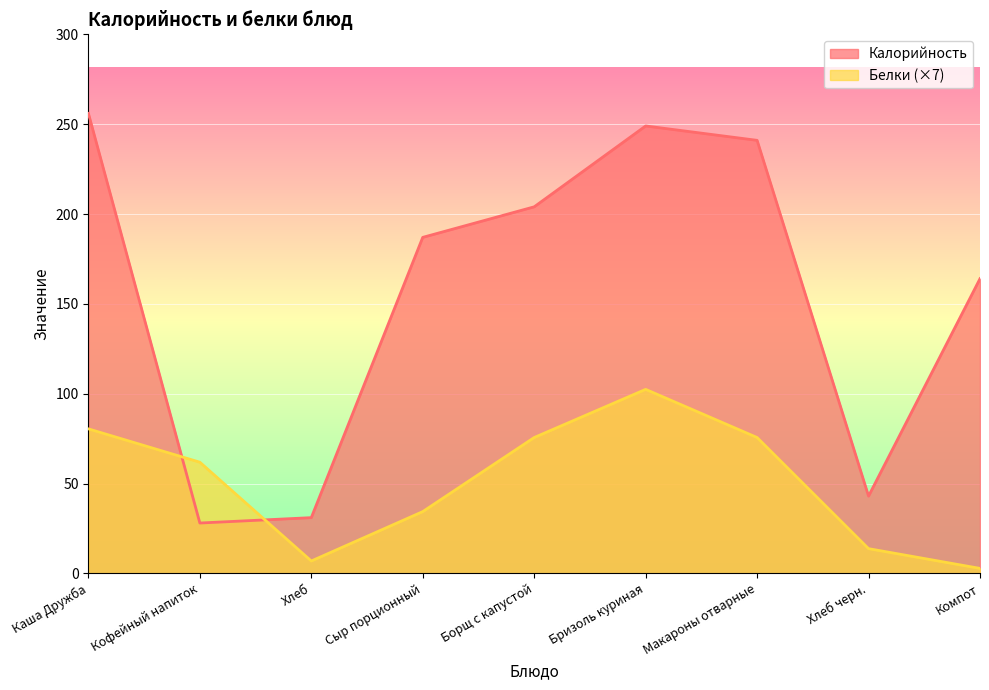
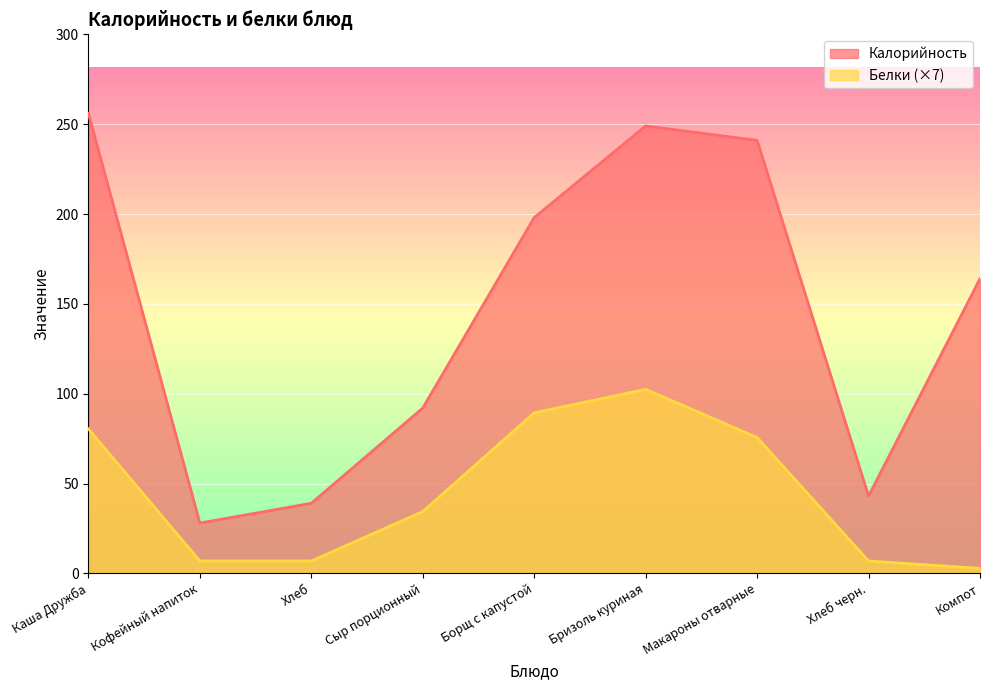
  {
    "Калорийность": {
      "Каша Дружба": 256,
      "Кофейный напиток": 28,
-     "Хлеб": 31,
-     "Сыр порционный": 187,
-     "Борщ с капустой": 204,
+     "Хлеб": 39,
+     "Сыр порционный": 92,
+     "Борщ с капустой": 198,
      "Бризоль куриная": 249,
      "Макароны отварные": 241,
      "Хлеб черн.": 43,
      "Компот": 164
    },
    "Белки (×7)": {
      "Каша Дружба": 80,
-     "Кофейный напиток": 62,
+     "Кофейный напиток": 7,
      "Хлеб": 7,
      "Сыр порционный": 34,
-     "Борщ с капустой": 76,
+     "Борщ с капустой": 89,
      "Бризоль куриная": 102,
      "Макароны отварные": 76,
-     "Хлеб черн.": 14,
+     "Хлеб черн.": 7,
      "Компот": 3
    }
  }
